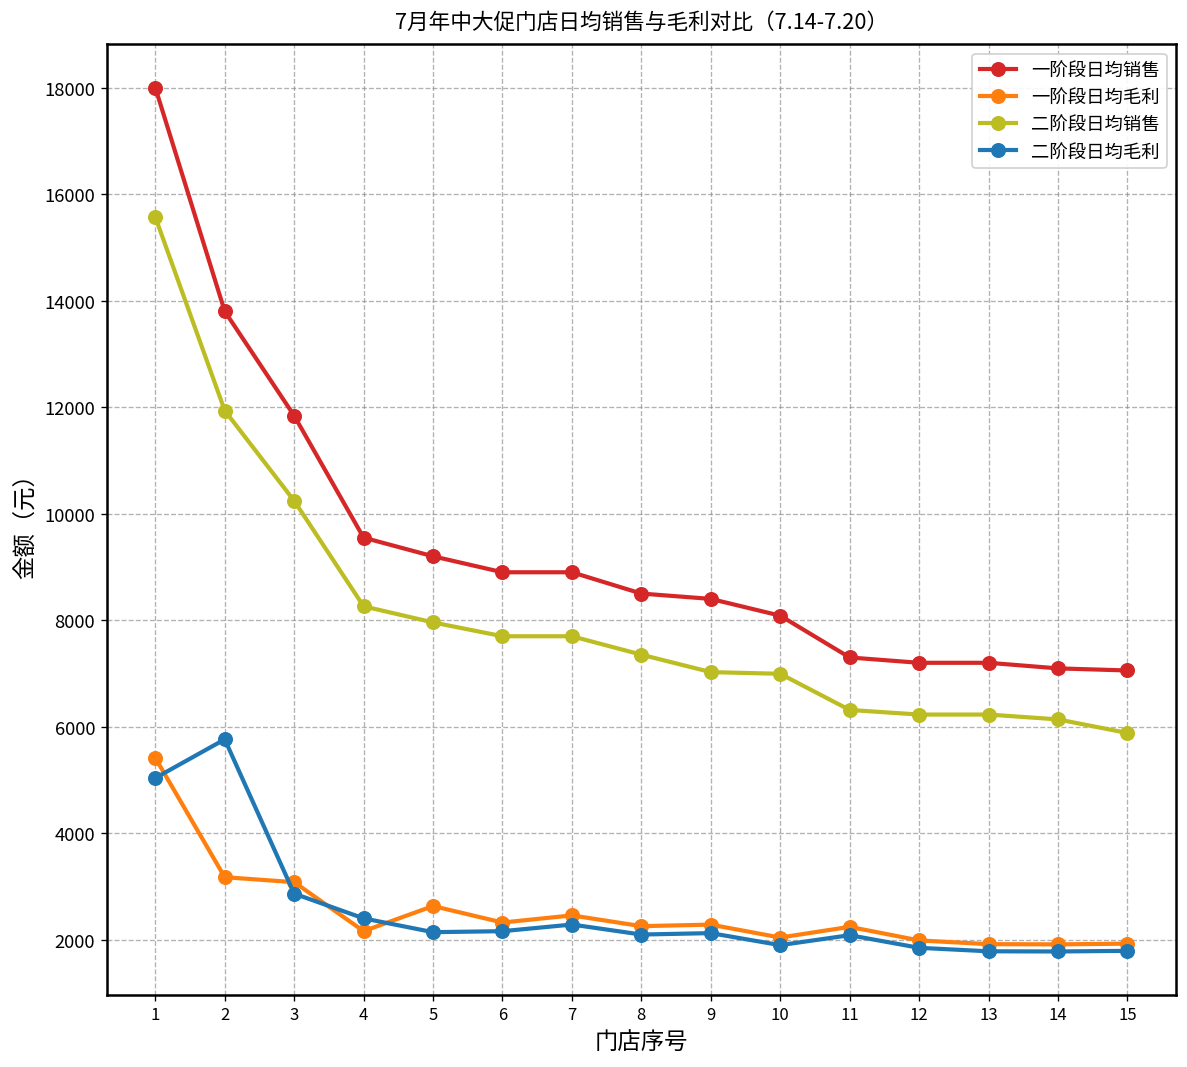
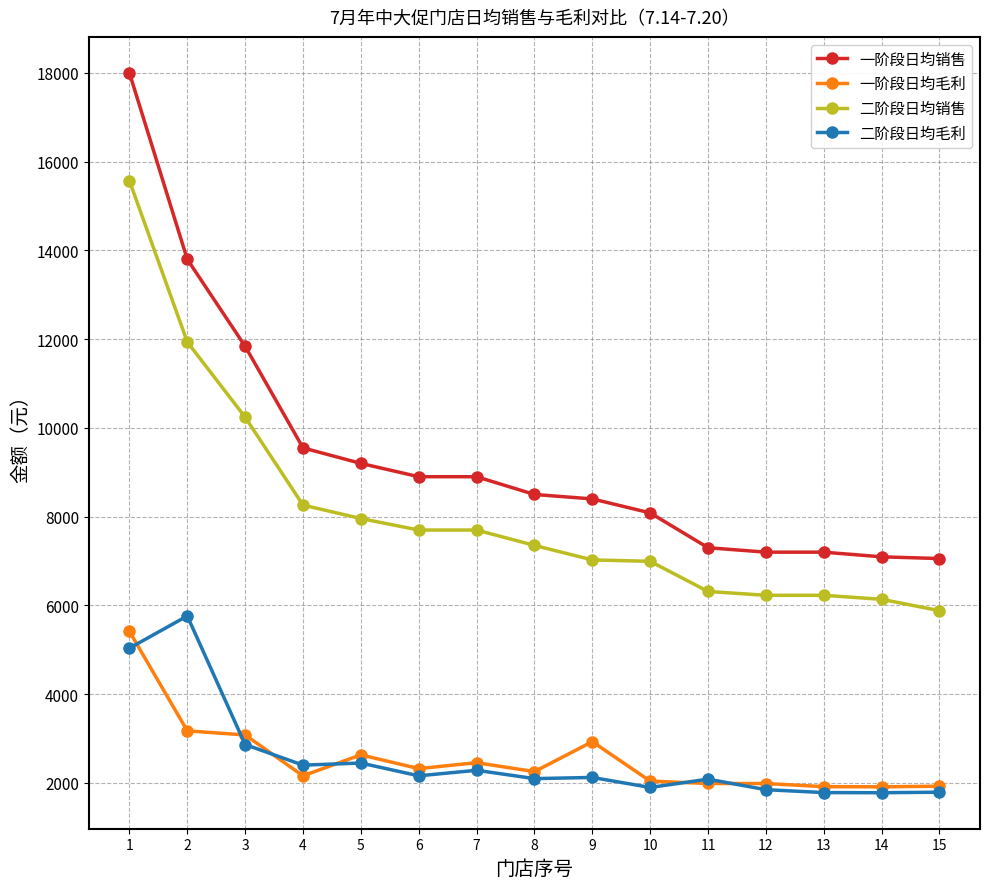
  {
    "一阶段日均销售": {
      "1": 18000,
      "2": 13800,
      "3": 11800,
      "4": 9600,
      "5": 9200,
      "6": 8900,
      "7": 8900,
      "8": 8500,
      "9": 8400,
      "10": 8100,
      "11": 7300,
      "12": 7200,
      "13": 7200,
      "14": 7100,
      "15": 7100
    },
    "一阶段日均毛利": {
      "1": 5400,
      "2": 3200,
      "3": 3100,
      "4": 2200,
      "5": 2600,
      "6": 2300,
      "7": 2500,
      "8": 2300,
-     "9": 2300,
+     "9": 2900,
      "10": 2000,
-     "11": 2200,
+     "11": 2000,
      "12": 2000,
      "13": 1900,
      "14": 1900,
      "15": 1900
    },
    "二阶段日均销售": {
      "1": 15600,
      "2": 11900,
      "3": 10200,
      "4": 8300,
      "5": 8000,
      "6": 7700,
      "7": 7700,
      "8": 7400,
      "9": 7000,
      "10": 7000,
      "11": 6300,
      "12": 6200,
      "13": 6200,
      "14": 6100,
      "15": 5900
    },
    "二阶段日均毛利": {
      "1": 5000,
      "2": 5800,
      "3": 2900,
      "4": 2400,
-     "5": 2100,
+     "5": 2400,
      "6": 2200,
      "7": 2300,
      "8": 2100,
      "9": 2100,
      "10": 1900,
      "11": 2100,
      "12": 1800,
      "13": 1800,
      "14": 1800,
      "15": 1800
    }
  }
